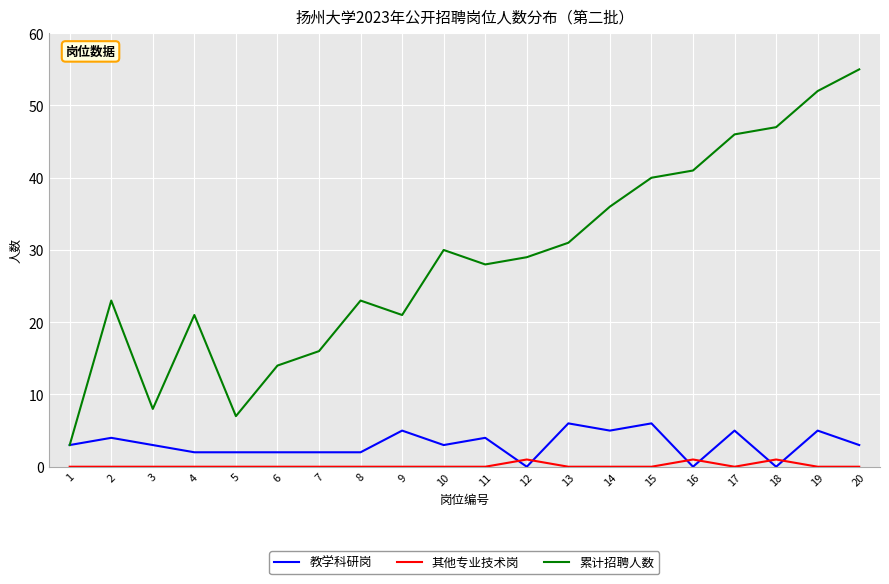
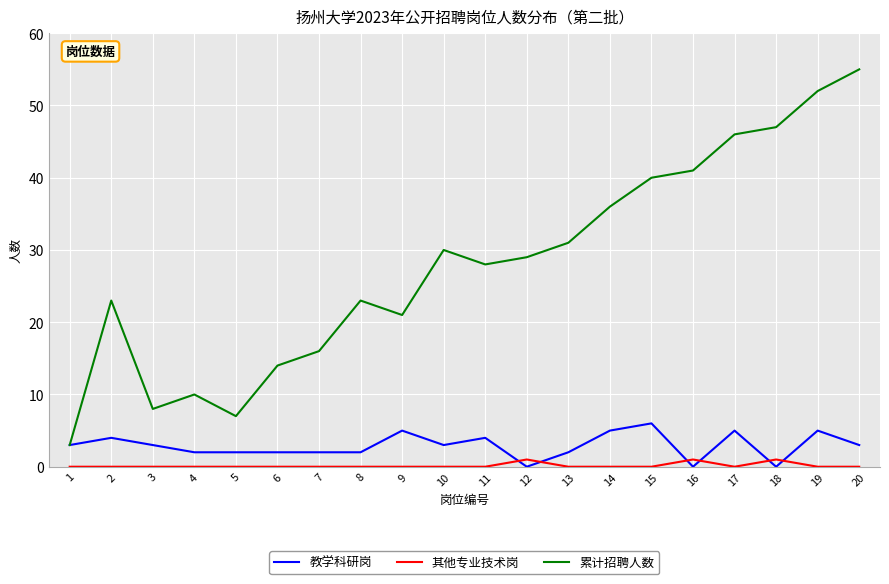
  {
    "教学科研岗": {
      "2": 4,
      "3": 3,
      "4": 2,
      "5": 2,
      "6": 2,
      "7": 2,
      "8": 2,
      "9": 5,
      "10": 3,
      "11": 4,
      "12": 0,
-     "13": 6,
+     "13": 2,
      "14": 5,
      "15": 6,
      "16": 0,
      "17": 5,
      "18": 0,
      "19": 5,
      "20": 3
    },
    "其他专业技术岗": {
      "1": 0,
      "2": 0,
      "3": 0,
      "4": 0,
      "5": 0,
      "6": 0,
      "7": 0,
      "8": 0,
      "9": 0,
      "10": 0,
      "11": 0,
      "12": 1,
      "13": 0,
      "14": 0,
      "15": 0,
      "16": 1,
      "17": 0,
      "18": 1,
      "19": 0,
      "20": 0
    },
    "累计招聘人数": {
      "2": 23,
      "3": 8,
-     "4": 21,
+     "4": 10,
      "5": 7,
      "6": 14,
      "7": 16,
      "8": 23,
      "9": 21,
      "10": 30,
      "11": 28,
      "12": 29,
      "13": 31,
      "14": 36,
      "15": 40,
      "16": 41,
      "17": 46,
      "18": 47,
      "19": 52,
      "20": 55
    }
  }
